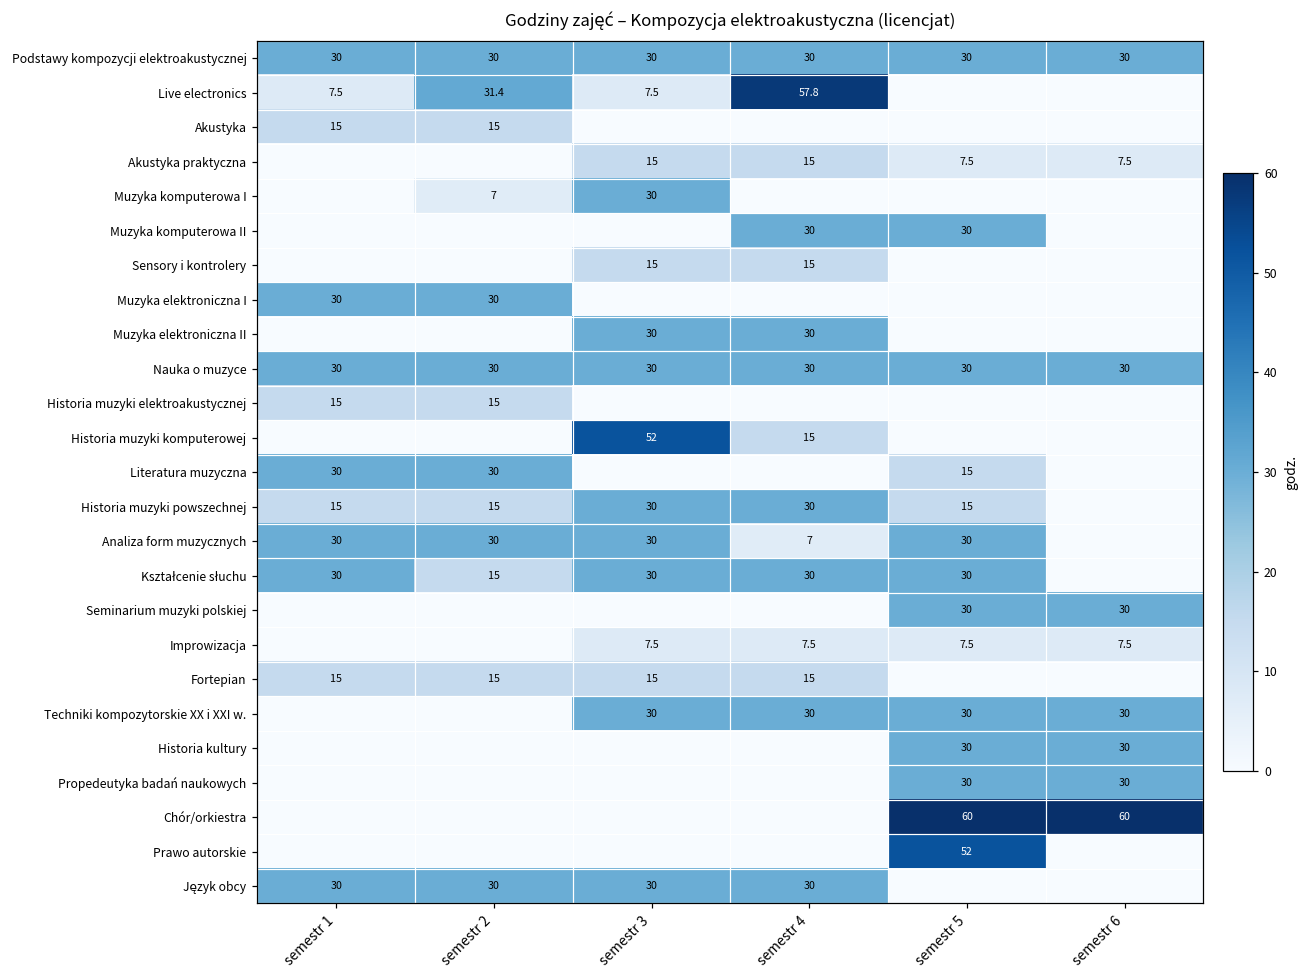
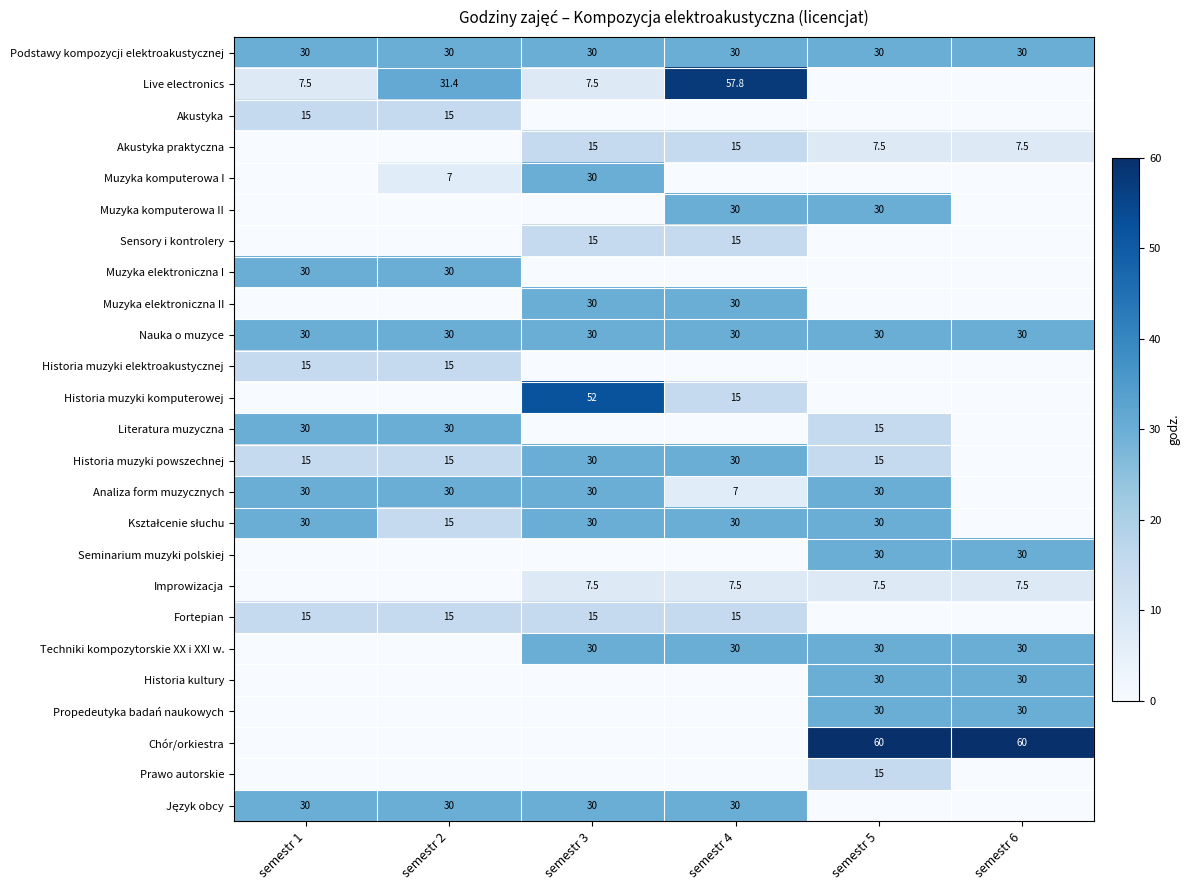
  {
    "Podstawy kompozycji elektroakustycznej": {
      "semestr 1": 30,
      "semestr 2": 30,
      "semestr 3": 30,
      "semestr 4": 30,
      "semestr 5": 30,
      "semestr 6": 30
    },
    "Live electronics": {
      "semestr 1": 7.5,
      "semestr 2": 31.4,
      "semestr 3": 7.5,
      "semestr 4": 57.8
    },
    "Akustyka": {
      "semestr 1": 15,
      "semestr 2": 15
    },
    "Akustyka praktyczna": {
      "semestr 3": 15,
      "semestr 4": 15,
      "semestr 5": 7.5,
      "semestr 6": 7.5
    },
    "Muzyka komputerowa I": {
      "semestr 2": 7,
      "semestr 3": 30
    },
    "Muzyka komputerowa II": {
      "semestr 4": 30,
      "semestr 5": 30
    },
    "Sensory i kontrolery": {
      "semestr 3": 15,
      "semestr 4": 15
    },
    "Muzyka elektroniczna I": {
      "semestr 1": 30,
      "semestr 2": 30
    },
    "Muzyka elektroniczna II": {
      "semestr 3": 30,
      "semestr 4": 30
    },
    "Nauka o muzyce": {
      "semestr 1": 30,
      "semestr 2": 30,
      "semestr 3": 30,
      "semestr 4": 30,
      "semestr 5": 30,
      "semestr 6": 30
    },
    "Historia muzyki elektroakustycznej": {
      "semestr 1": 15,
      "semestr 2": 15
    },
    "Historia muzyki komputerowej": {
      "semestr 3": 52,
      "semestr 4": 15
    },
    "Literatura muzyczna": {
      "semestr 1": 30,
      "semestr 2": 30,
      "semestr 5": 15
    },
    "Historia muzyki powszechnej": {
      "semestr 1": 15,
      "semestr 2": 15,
      "semestr 3": 30,
      "semestr 4": 30,
      "semestr 5": 15
    },
    "Analiza form muzycznych": {
      "semestr 1": 30,
      "semestr 2": 30,
      "semestr 3": 30,
      "semestr 4": 7,
      "semestr 5": 30
    },
    "Kształcenie słuchu": {
      "semestr 1": 30,
      "semestr 2": 15,
      "semestr 3": 30,
      "semestr 4": 30,
      "semestr 5": 30
    },
    "Seminarium muzyki polskiej": {
      "semestr 5": 30,
      "semestr 6": 30
    },
    "Improwizacja": {
      "semestr 3": 7.5,
      "semestr 4": 7.5,
      "semestr 5": 7.5,
      "semestr 6": 7.5
    },
    "Fortepian": {
      "semestr 1": 15,
      "semestr 2": 15,
      "semestr 3": 15,
      "semestr 4": 15
    },
    "Techniki kompozytorskie XX i XXI w.": {
      "semestr 3": 30,
      "semestr 4": 30,
      "semestr 5": 30,
      "semestr 6": 30
    },
    "Historia kultury": {
      "semestr 5": 30,
      "semestr 6": 30
    },
    "Propedeutyka badań naukowych": {
      "semestr 5": 30,
      "semestr 6": 30
    },
    "Chór/orkiestra": {
      "semestr 5": 60,
      "semestr 6": 60
    },
    "Prawo autorskie": {
-     "semestr 5": 52
+     "semestr 5": 15
    },
    "Język obcy": {
      "semestr 1": 30,
      "semestr 2": 30,
      "semestr 3": 30,
      "semestr 4": 30
    }
  }
